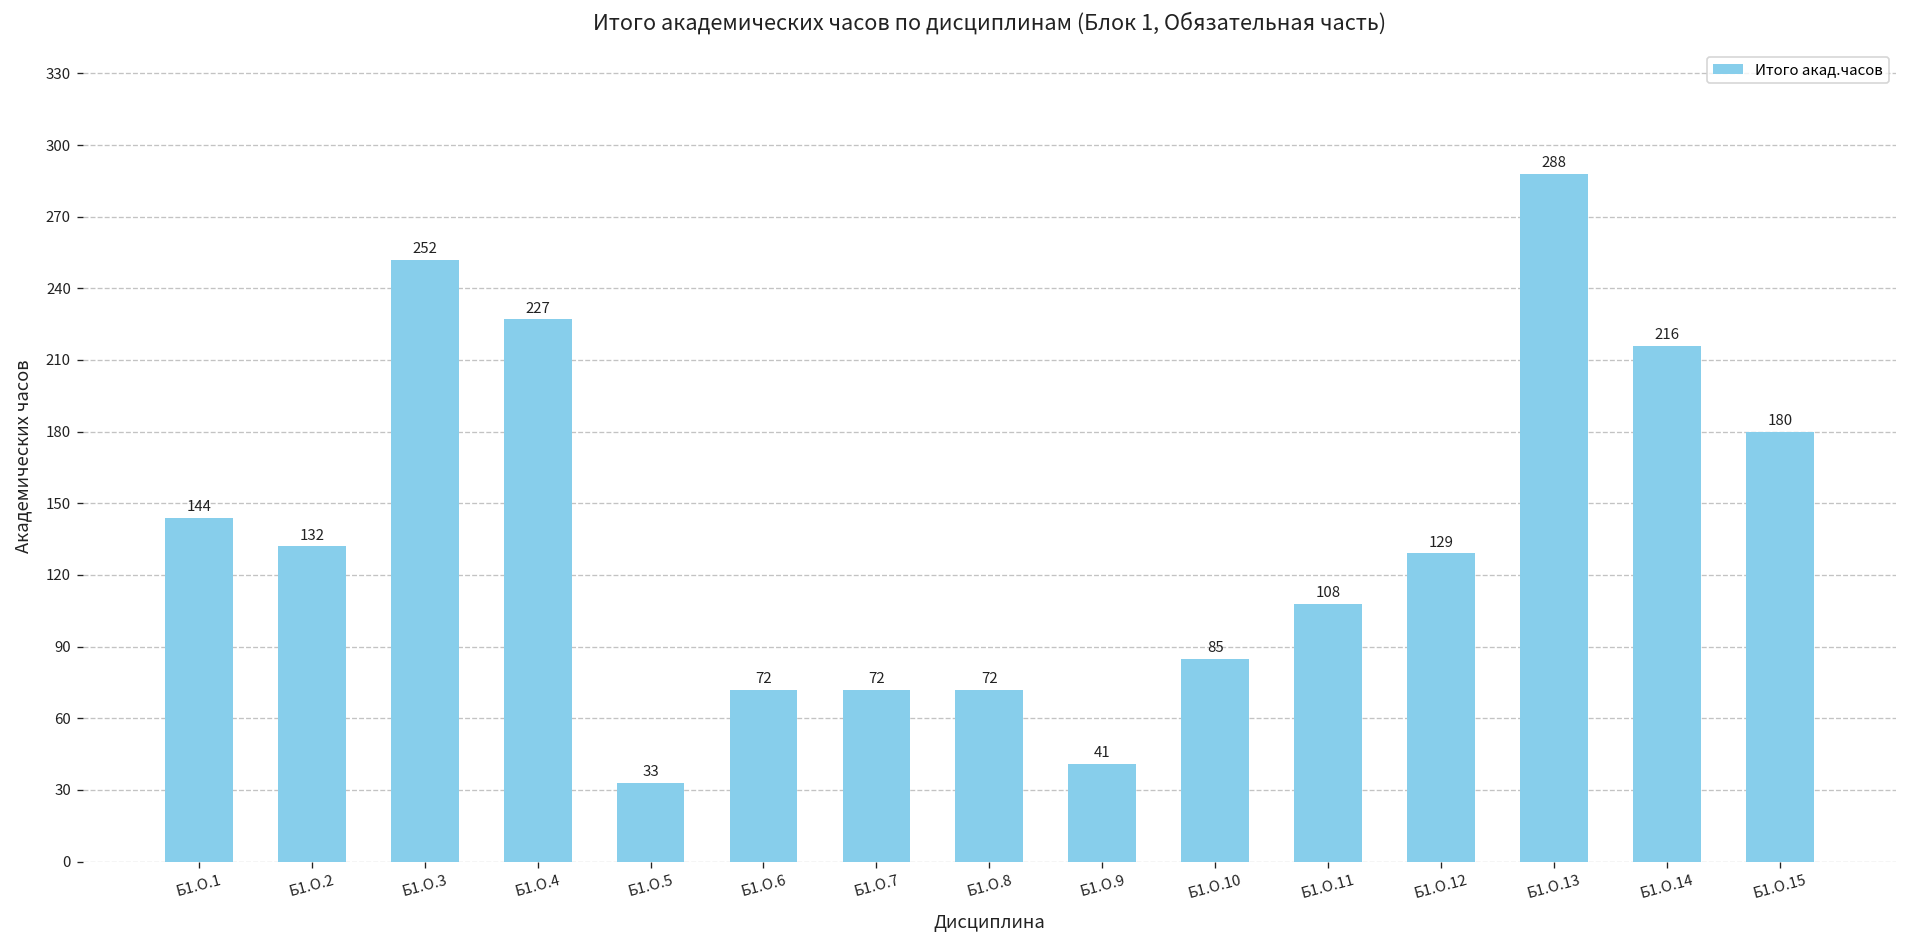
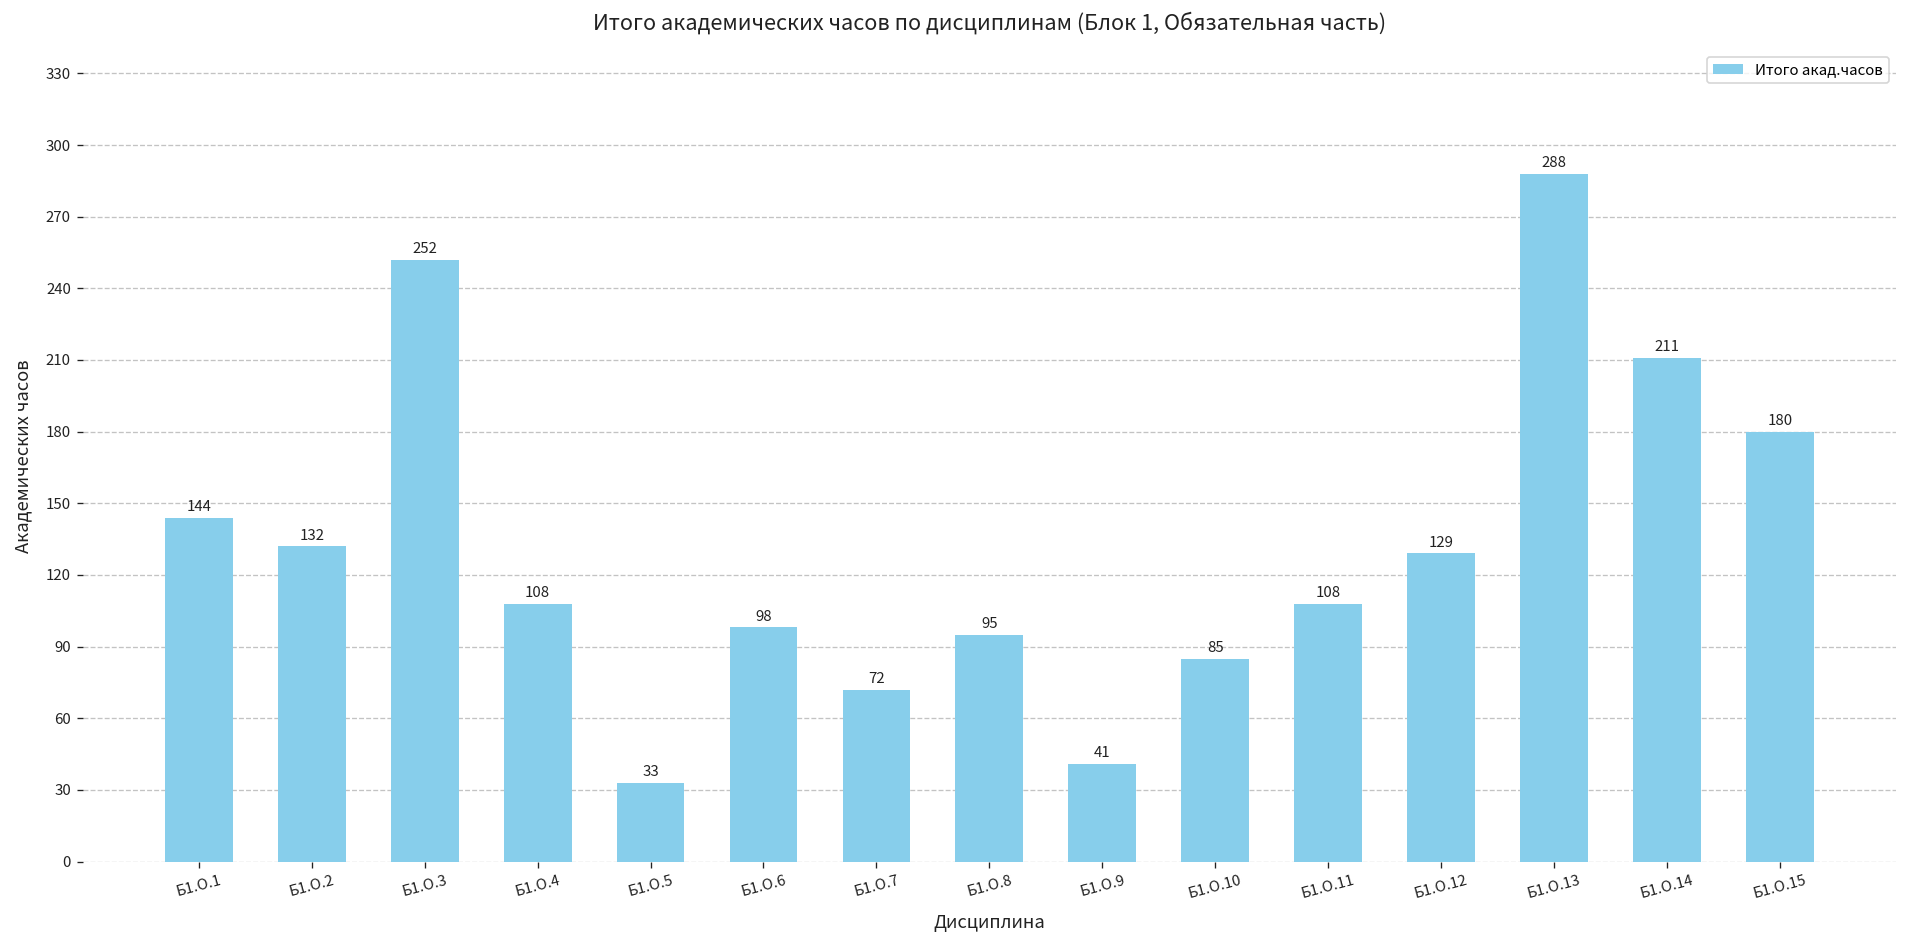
  {
    "Б1.О.1": 144,
    "Б1.О.2": 132,
    "Б1.О.3": 252,
-   "Б1.О.4": 227,
+   "Б1.О.4": 108,
    "Б1.О.5": 33,
-   "Б1.О.6": 72,
+   "Б1.О.6": 98,
    "Б1.О.7": 72,
-   "Б1.О.8": 72,
+   "Б1.О.8": 95,
    "Б1.О.9": 41,
    "Б1.О.10": 85,
    "Б1.О.11": 108,
    "Б1.О.12": 129,
    "Б1.О.13": 288,
-   "Б1.О.14": 216,
+   "Б1.О.14": 211,
    "Б1.О.15": 180
  }
